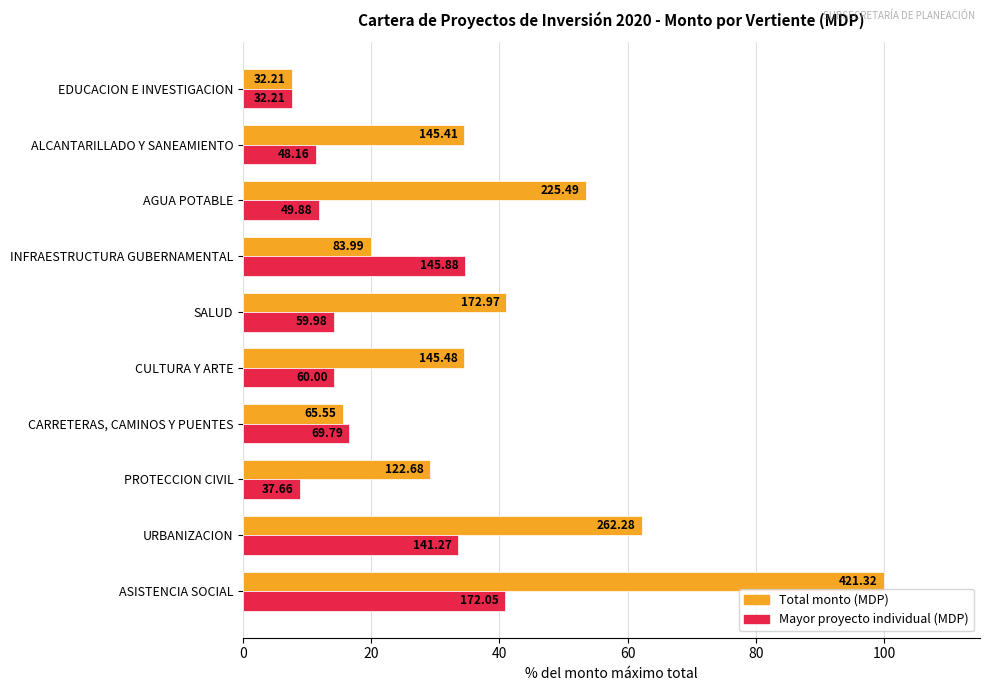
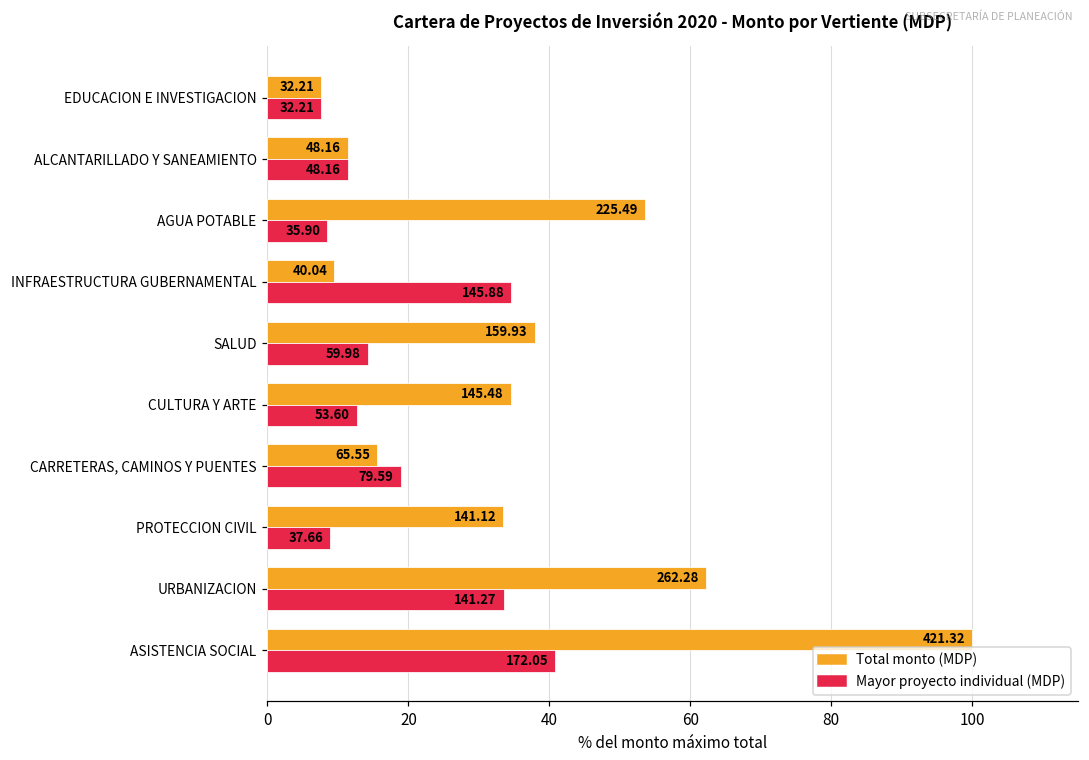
  {
    "Total monto (MDP)": {
-     "ALCANTARILLADO Y SANEAMIENTO": 145.41,
-     "INFRAESTRUCTURA GUBERNAMENTAL": 83.99,
-     "SALUD": 172.97,
-     "PROTECCION CIVIL": 122.68
+     "ALCANTARILLADO Y SANEAMIENTO": 48.16,
+     "INFRAESTRUCTURA GUBERNAMENTAL": 40.04,
+     "SALUD": 159.93,
+     "PROTECCION CIVIL": 141.12
    },
    "Mayor proyecto individual (MDP)": {
-     "AGUA POTABLE": 49.88,
-     "CULTURA Y ARTE": 60.00,
-     "CARRETERAS, CAMINOS Y PUENTES": 69.79
+     "AGUA POTABLE": 35.90,
+     "CULTURA Y ARTE": 53.60,
+     "CARRETERAS, CAMINOS Y PUENTES": 79.59
    }
  }
